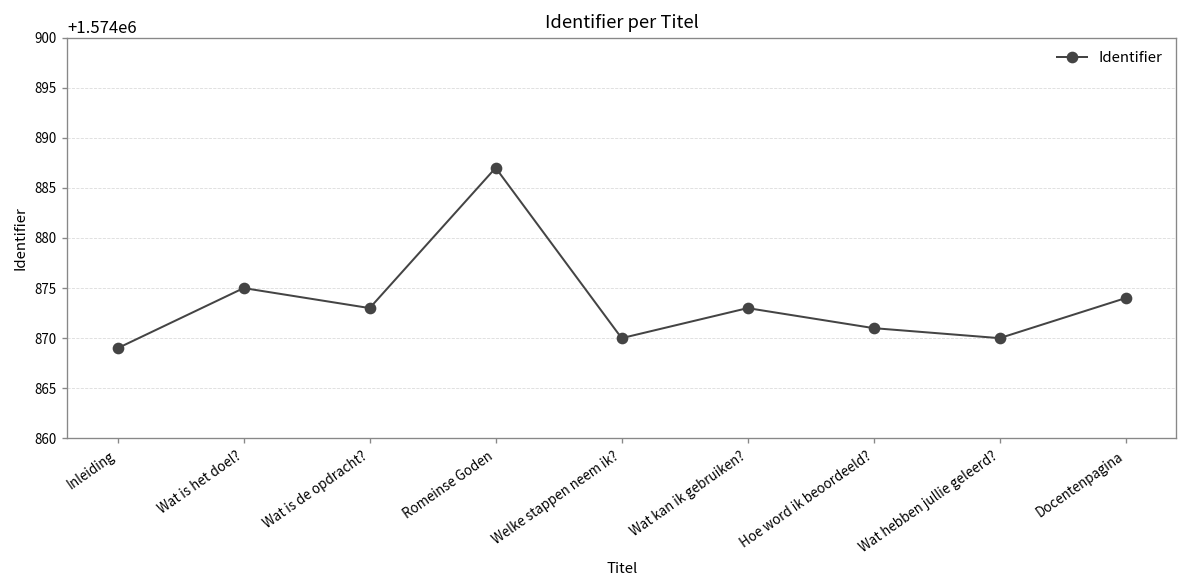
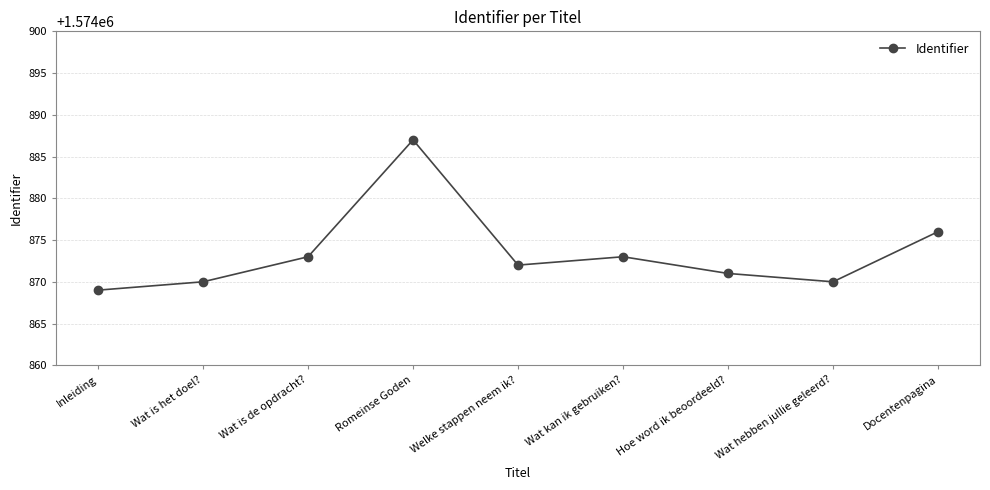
  {
    "Inleiding": 1574869,
-   "Wat is het doel?": 1574875,
+   "Wat is het doel?": 1574870,
    "Wat is de opdracht?": 1574873,
    "Romeinse Goden": 1574887,
-   "Welke stappen neem ik?": 1574870,
+   "Welke stappen neem ik?": 1574872,
    "Wat kan ik gebruiken?": 1574873,
    "Hoe word ik beoordeeld?": 1574871,
    "Wat hebben jullie geleerd?": 1574870,
-   "Docentenpagina": 1574874
+   "Docentenpagina": 1574876
  }
